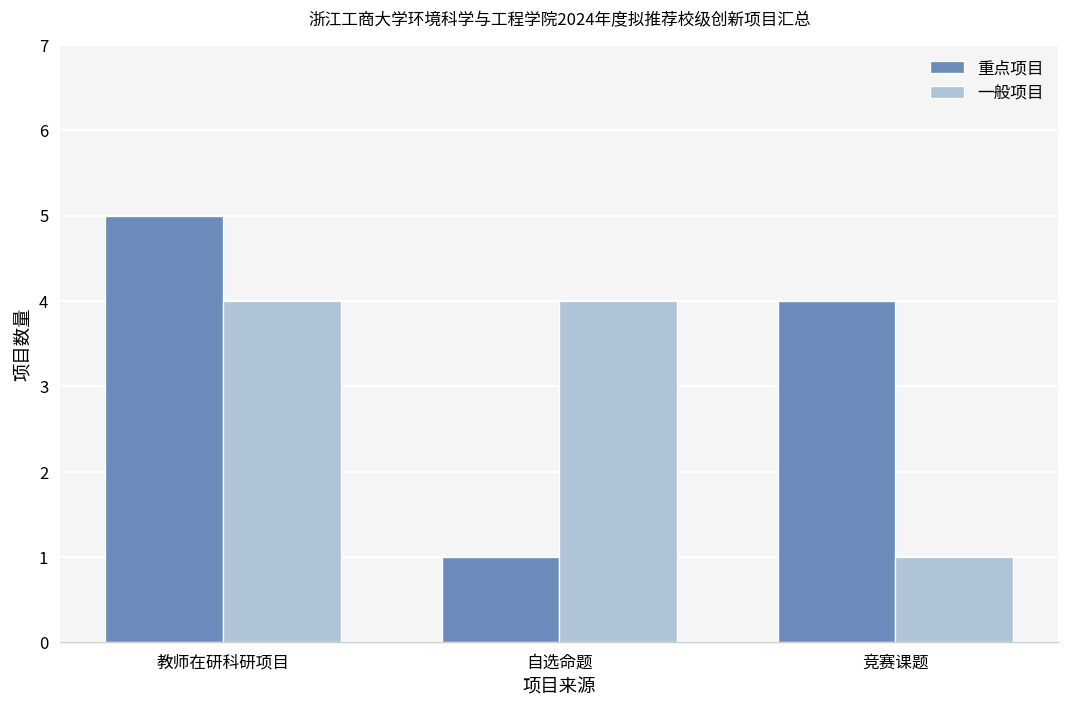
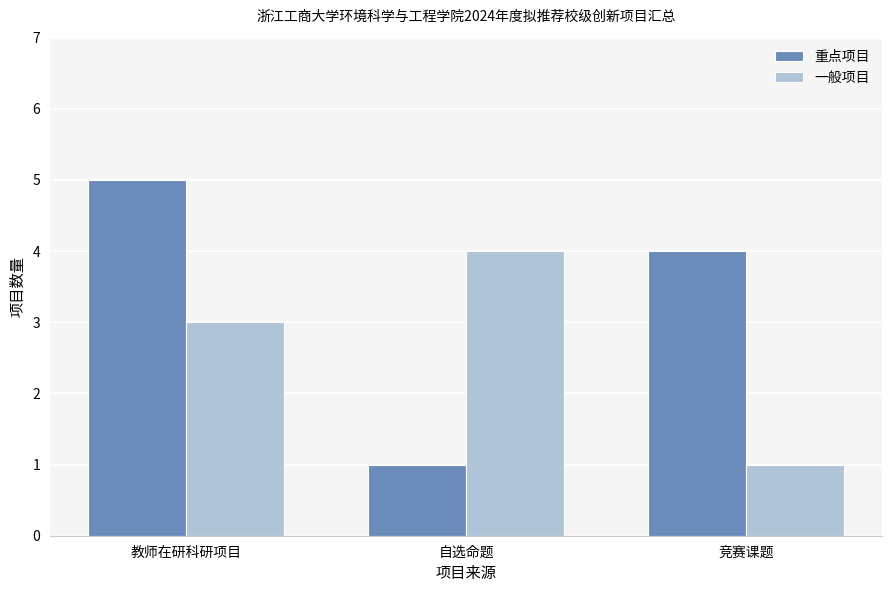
  {
    "重点项目": {
      "教师在研科研项目": 5,
      "自选命题": 1,
      "竞赛课题": 4
    },
    "一般项目": {
-     "教师在研科研项目": 4,
+     "教师在研科研项目": 3,
      "自选命题": 4,
      "竞赛课题": 1
    }
  }
